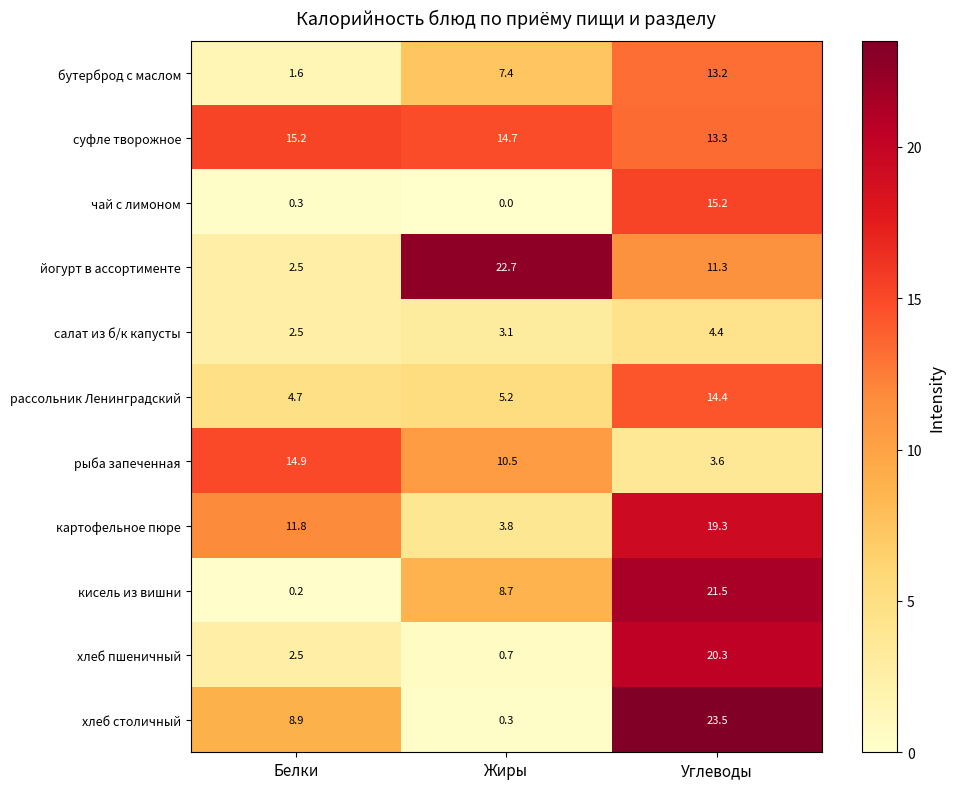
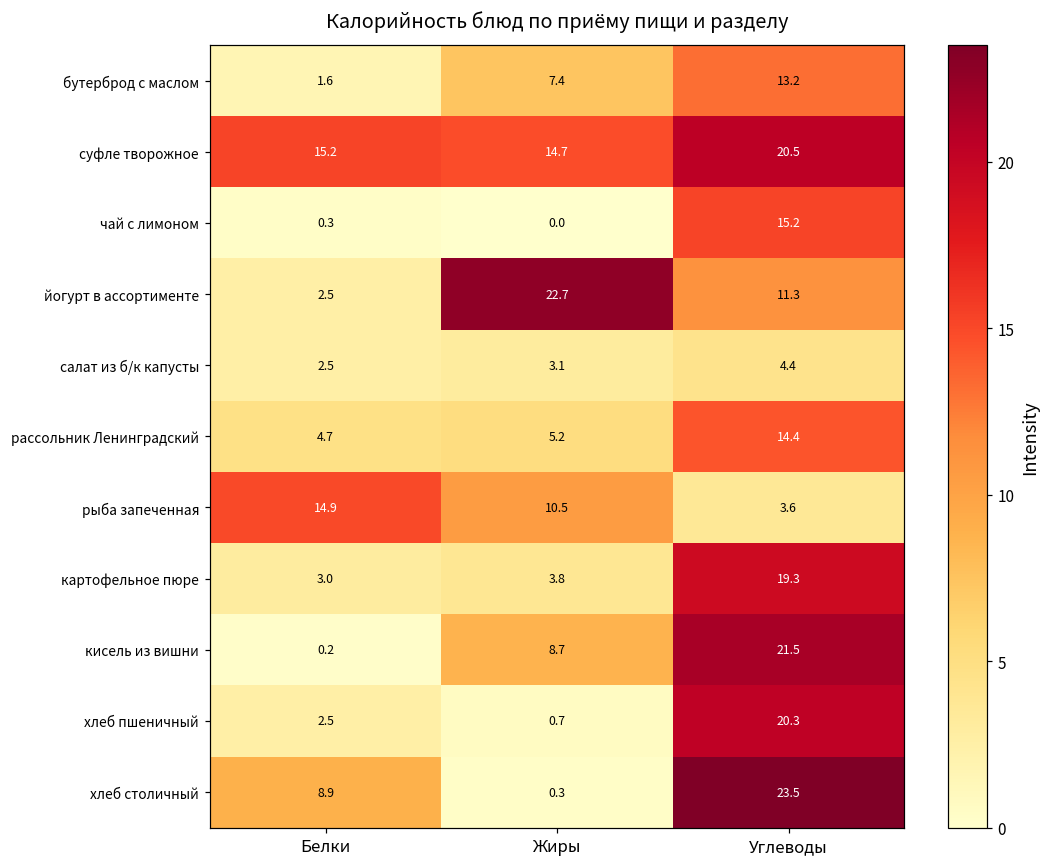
  {
    "бутерброд с маслом": {
      "Белки": 1.6,
      "Жиры": 7.4,
      "Углеводы": 13.2
    },
    "суфле творожное": {
      "Белки": 15.2,
      "Жиры": 14.7,
-     "Углеводы": 13.3
+     "Углеводы": 20.5
    },
    "чай с лимоном": {
      "Белки": 0.3,
      "Жиры": 0.0,
      "Углеводы": 15.2
    },
    "йогурт в ассортименте": {
      "Белки": 2.5,
      "Жиры": 22.7,
      "Углеводы": 11.3
    },
    "салат из б/к капусты": {
      "Белки": 2.5,
      "Жиры": 3.1,
      "Углеводы": 4.4
    },
    "рассольник Ленинградский": {
      "Белки": 4.7,
      "Жиры": 5.2,
      "Углеводы": 14.4
    },
    "рыба запеченная": {
      "Белки": 14.9,
      "Жиры": 10.5,
      "Углеводы": 3.6
    },
    "картофельное пюре": {
-     "Белки": 11.8,
+     "Белки": 3.0,
      "Жиры": 3.8,
      "Углеводы": 19.3
    },
    "кисель из вишни": {
      "Белки": 0.2,
      "Жиры": 8.7,
      "Углеводы": 21.5
    },
    "хлеб пшеничный": {
      "Белки": 2.5,
      "Жиры": 0.7,
      "Углеводы": 20.3
    },
    "хлеб столичный": {
      "Белки": 8.9,
      "Жиры": 0.3,
      "Углеводы": 23.5
    }
  }
